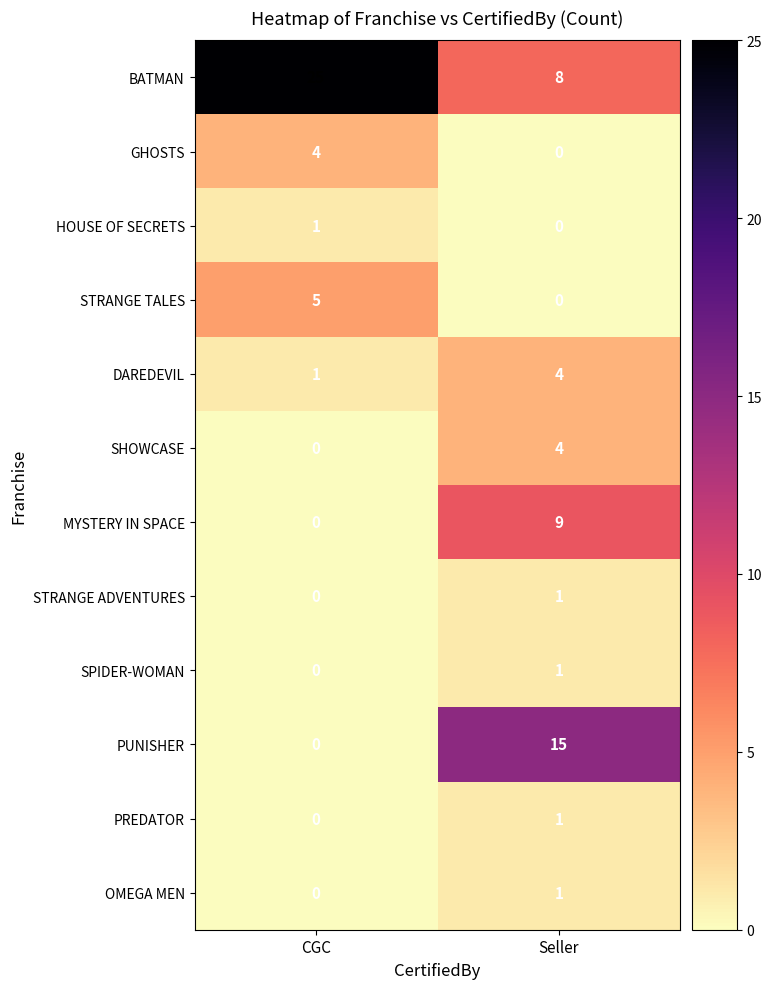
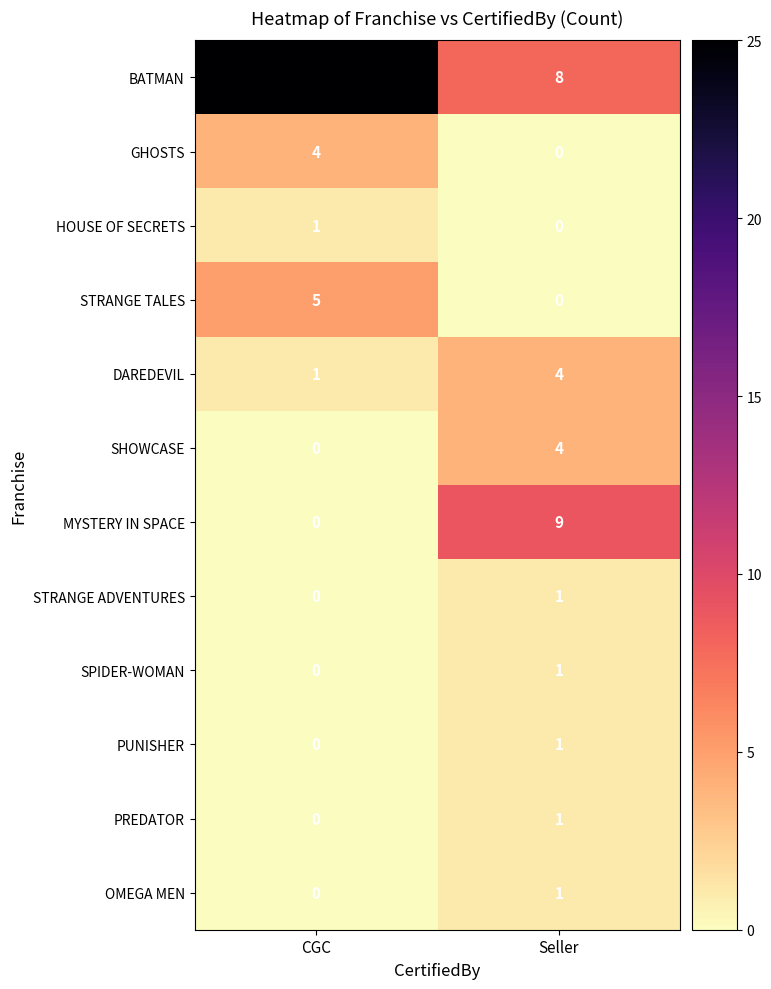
  {
    "BATMAN": {
      "Seller": 8
    },
    "GHOSTS": {
      "CGC": 4,
      "Seller": 0
    },
    "HOUSE OF SECRETS": {
      "CGC": 1,
      "Seller": 0
    },
    "STRANGE TALES": {
      "CGC": 5,
      "Seller": 0
    },
    "DAREDEVIL": {
      "CGC": 1,
      "Seller": 4
    },
    "SHOWCASE": {
      "CGC": 0,
      "Seller": 4
    },
    "MYSTERY IN SPACE": {
      "CGC": 0,
      "Seller": 9
    },
    "STRANGE ADVENTURES": {
      "CGC": 0,
      "Seller": 1
    },
    "SPIDER-WOMAN": {
      "CGC": 0,
      "Seller": 1
    },
    "PUNISHER": {
      "CGC": 0,
-     "Seller": 15
+     "Seller": 1
    },
    "PREDATOR": {
      "CGC": 0,
      "Seller": 1
    },
    "OMEGA MEN": {
      "CGC": 0,
      "Seller": 1
    }
  }
